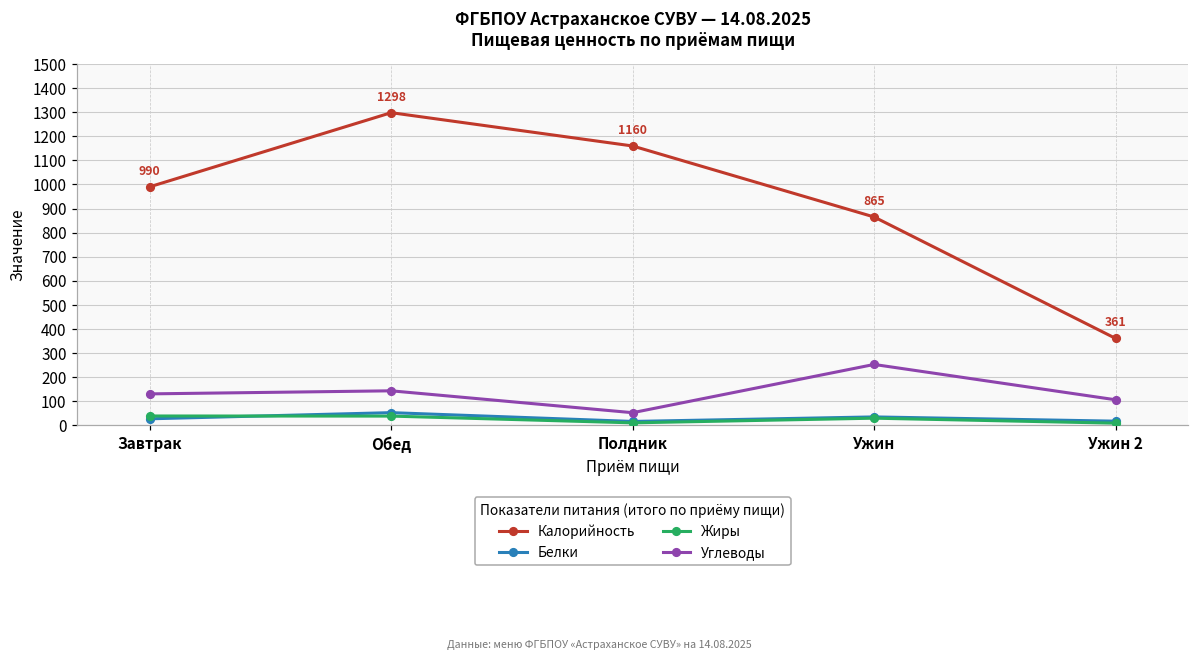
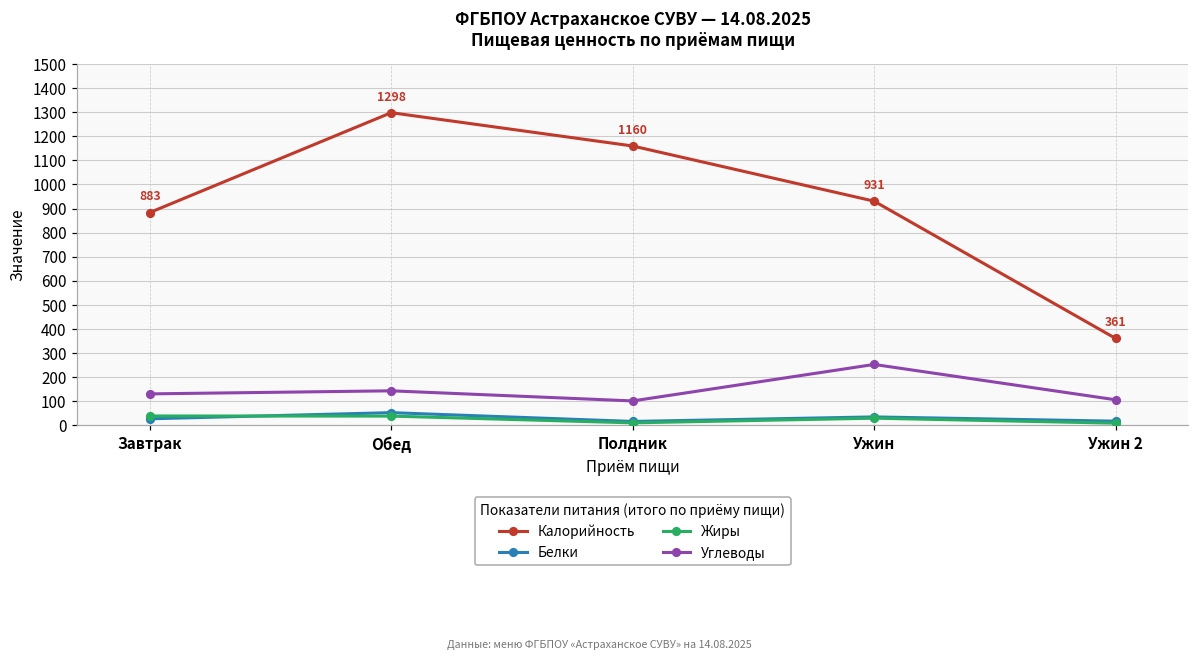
  {
    "Калорийность": {
-     "Завтрак": 990,
+     "Завтрак": 883,
      "Обед": 1298,
      "Полдник": 1160,
-     "Ужин": 865,
+     "Ужин": 931,
      "Ужин 2": 361
    },
    "Белки": {
      "Обед": 50
    },
    "Жиры": {
      "Обед": 40
    },
    "Углеводы": {
      "Завтрак": 130,
      "Обед": 140,
-     "Полдник": 50,
+     "Полдник": 100,
      "Ужин": 250,
      "Ужин 2": 110
    }
  }
